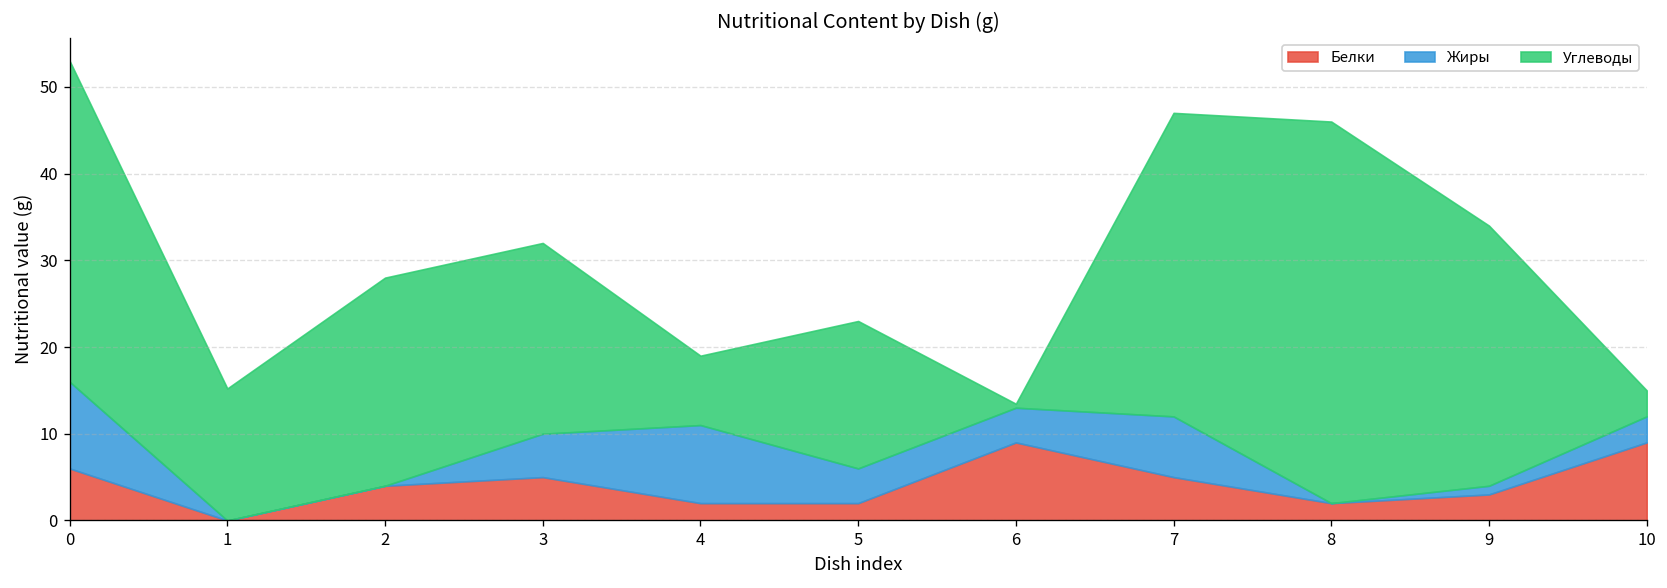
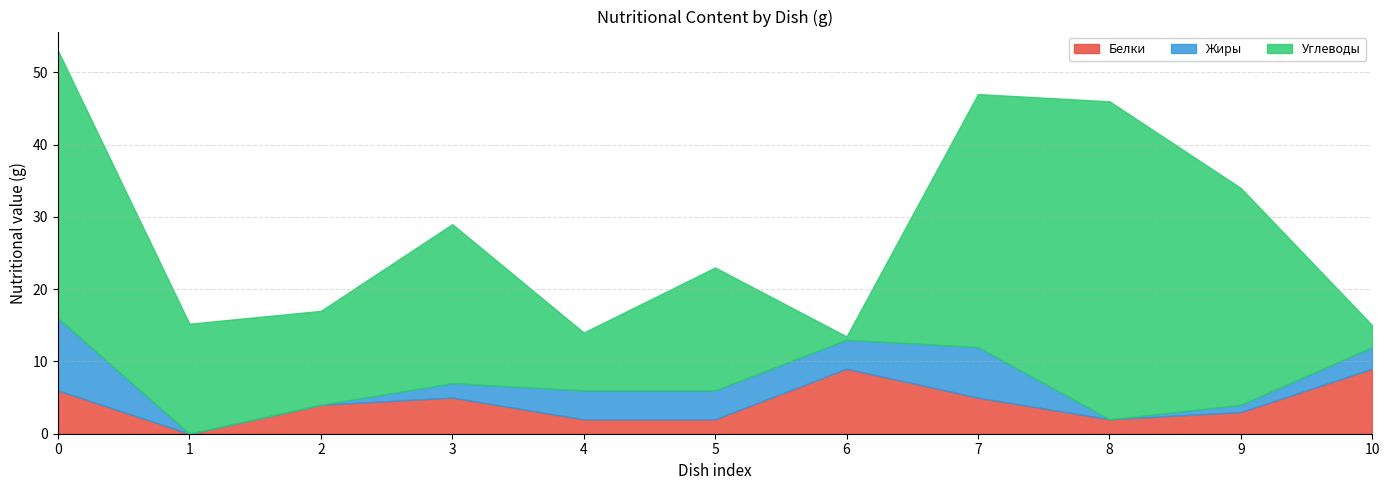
  {
    "Белки": {
      "0": 6,
      "3": 5,
      "4": 2,
      "5": 2,
      "6": 9,
      "7": 5,
      "9": 3,
      "10": 9
    },
    "Жиры": {
      "0": 10,
-     "3": 5,
-     "4": 9,
+     "3": 2,
+     "4": 4,
      "5": 4,
      "6": 4,
      "7": 7,
      "9": 1,
      "10": 3
    },
    "Углеводы": {
      "0": 37,
      "1": 15,
-     "2": 24,
+     "2": 13,
      "3": 22,
      "4": 8,
      "5": 17,
      "6": 0,
      "7": 35,
      "8": 44,
      "9": 30,
      "10": 3
    }
  }
